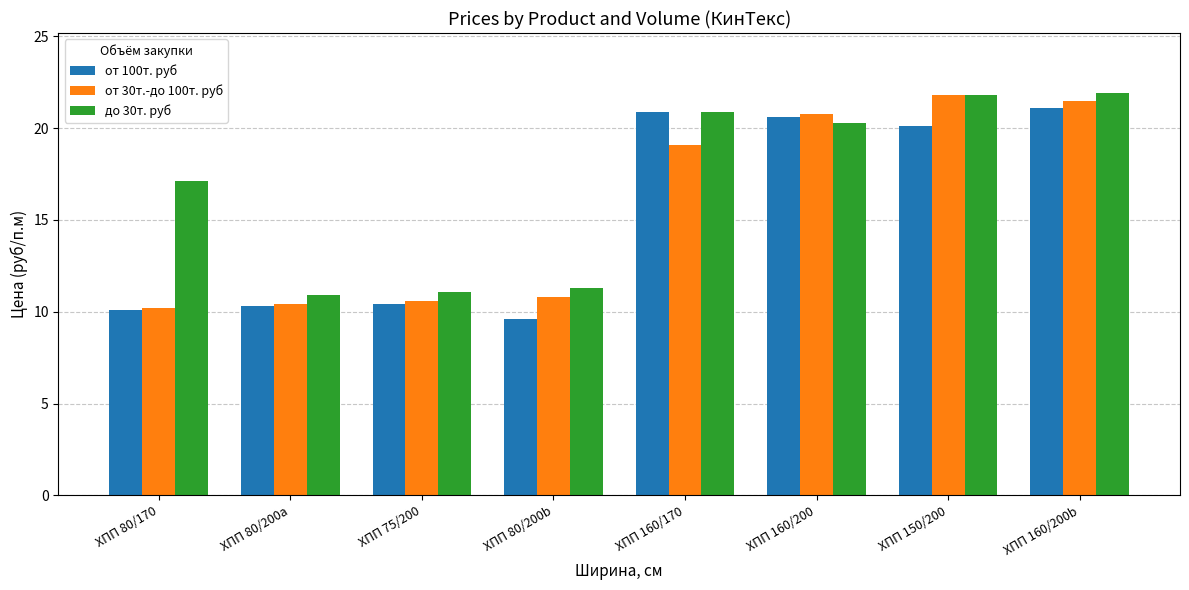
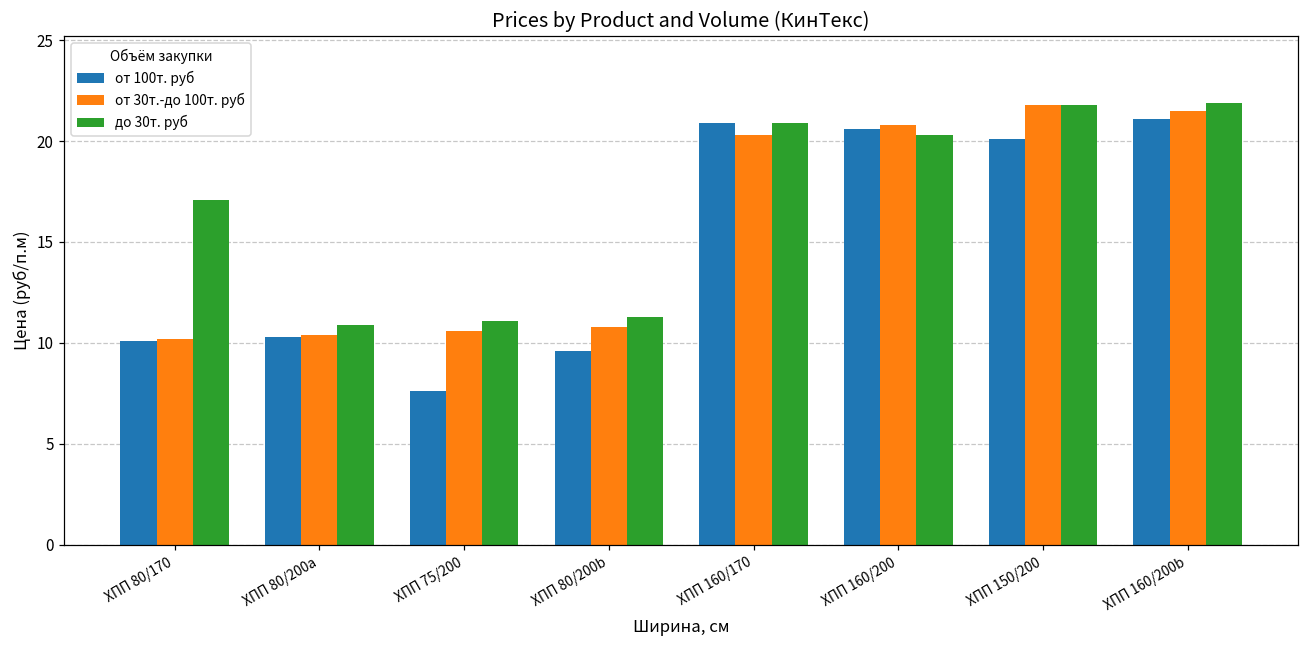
  {
    "от 100т. руб": {
      "ХПП 80/170": 10.1,
      "ХПП 80/200a": 10.3,
-     "ХПП 75/200": 10.4,
+     "ХПП 75/200": 7.6,
      "ХПП 80/200b": 9.6,
      "ХПП 160/170": 20.9,
      "ХПП 160/200": 20.6,
      "ХПП 150/200": 20.1,
      "ХПП 160/200b": 21.1
    },
    "от 30т.-до 100т. руб": {
      "ХПП 80/170": 10.2,
      "ХПП 80/200a": 10.4,
      "ХПП 75/200": 10.6,
      "ХПП 80/200b": 10.8,
-     "ХПП 160/170": 19.1,
+     "ХПП 160/170": 20.3,
      "ХПП 160/200": 20.8,
      "ХПП 150/200": 21.8,
      "ХПП 160/200b": 21.5
    },
    "до 30т. руб": {
      "ХПП 80/170": 17.1,
      "ХПП 80/200a": 10.9,
      "ХПП 75/200": 11.1,
      "ХПП 80/200b": 11.3,
      "ХПП 160/170": 20.9,
      "ХПП 160/200": 20.3,
      "ХПП 150/200": 21.8,
      "ХПП 160/200b": 21.9
    }
  }
